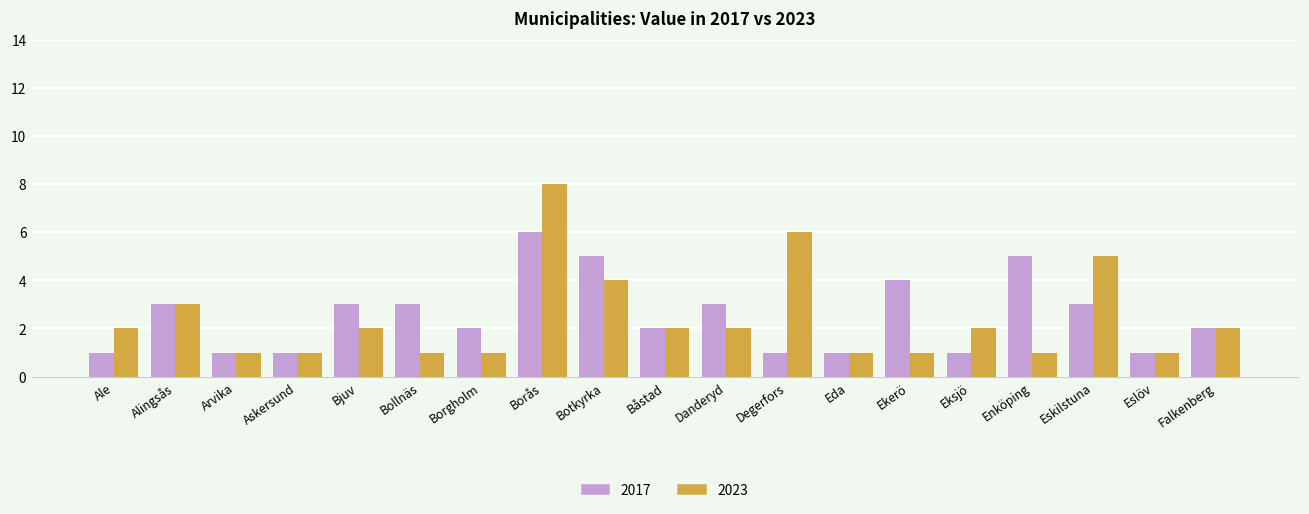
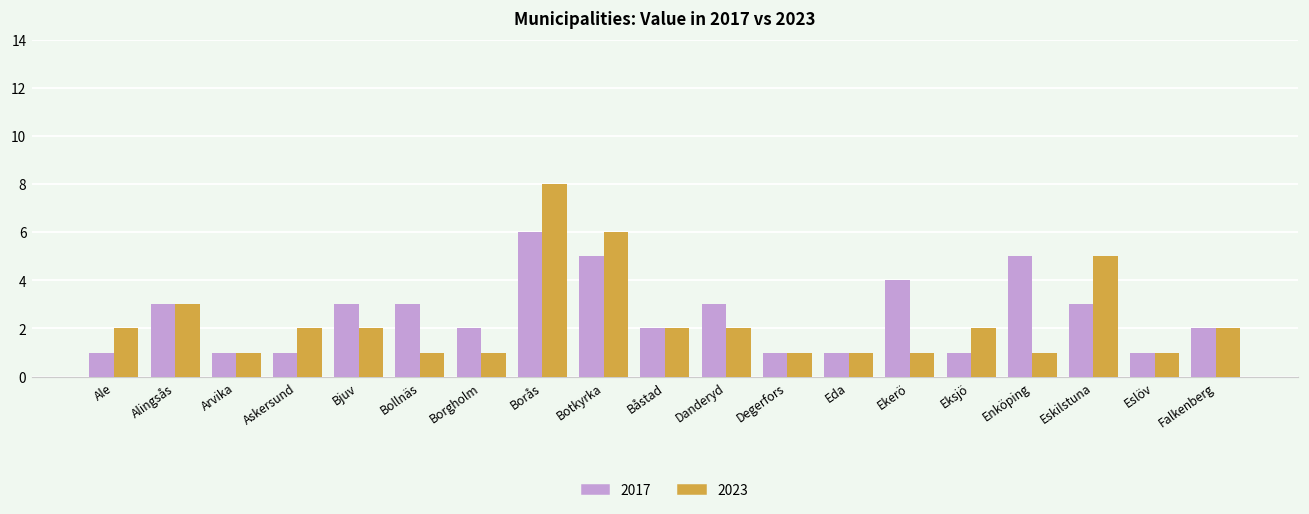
  {
    "2017": {
      "Ale": 1,
      "Alingsås": 3,
      "Arvika": 1,
      "Askersund": 1,
      "Bjuv": 3,
      "Bollnäs": 3,
      "Borgholm": 2,
      "Borås": 6,
      "Botkyrka": 5,
      "Båstad": 2,
      "Danderyd": 3,
      "Degerfors": 1,
      "Eda": 1,
      "Ekerö": 4,
      "Eksjö": 1,
      "Enköping": 5,
      "Eskilstuna": 3,
      "Eslöv": 1,
      "Falkenberg": 2
    },
    "2023": {
      "Ale": 2,
      "Alingsås": 3,
      "Arvika": 1,
-     "Askersund": 1,
+     "Askersund": 2,
      "Bjuv": 2,
      "Bollnäs": 1,
      "Borgholm": 1,
      "Borås": 8,
-     "Botkyrka": 4,
+     "Botkyrka": 6,
      "Båstad": 2,
      "Danderyd": 2,
-     "Degerfors": 6,
+     "Degerfors": 1,
      "Eda": 1,
      "Ekerö": 1,
      "Eksjö": 2,
      "Enköping": 1,
      "Eskilstuna": 5,
      "Eslöv": 1,
      "Falkenberg": 2
    }
  }
